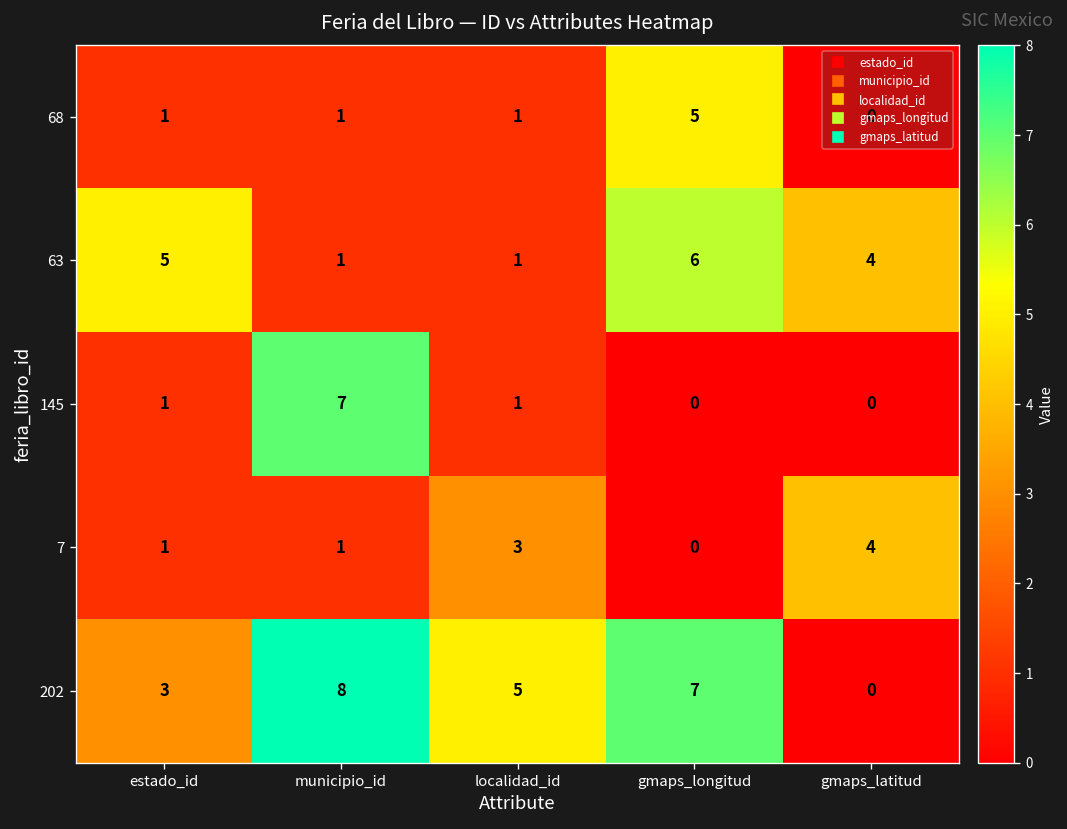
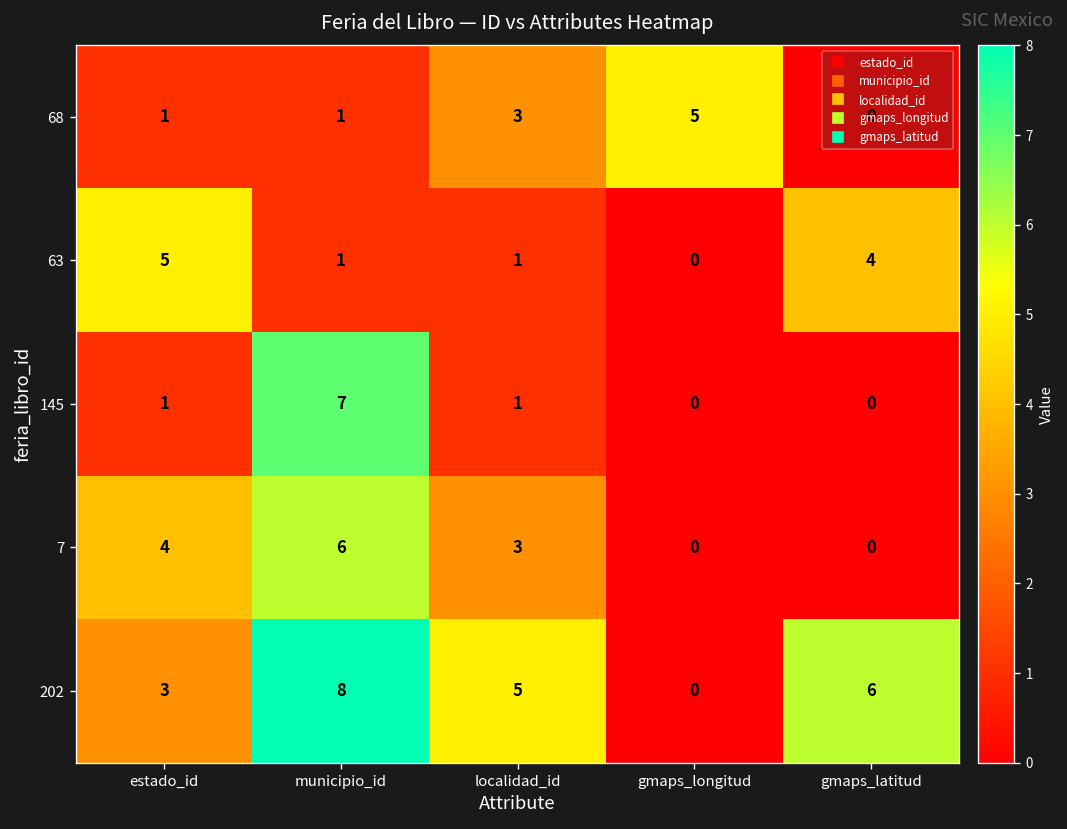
  {
    "68": {
      "estado_id": 1,
      "municipio_id": 1,
-     "localidad_id": 1,
+     "localidad_id": 3,
      "gmaps_longitud": 5
    },
    "63": {
      "estado_id": 5,
      "municipio_id": 1,
      "localidad_id": 1,
-     "gmaps_longitud": 6,
+     "gmaps_longitud": 0,
      "gmaps_latitud": 4
    },
    "145": {
      "estado_id": 1,
      "municipio_id": 7,
      "localidad_id": 1,
      "gmaps_longitud": 0,
      "gmaps_latitud": 0
    },
    "7": {
-     "estado_id": 1,
-     "municipio_id": 1,
+     "estado_id": 4,
+     "municipio_id": 6,
      "localidad_id": 3,
      "gmaps_longitud": 0,
-     "gmaps_latitud": 4
+     "gmaps_latitud": 0
    },
    "202": {
      "estado_id": 3,
      "municipio_id": 8,
      "localidad_id": 5,
-     "gmaps_longitud": 7,
-     "gmaps_latitud": 0
+     "gmaps_longitud": 0,
+     "gmaps_latitud": 6
    }
  }
